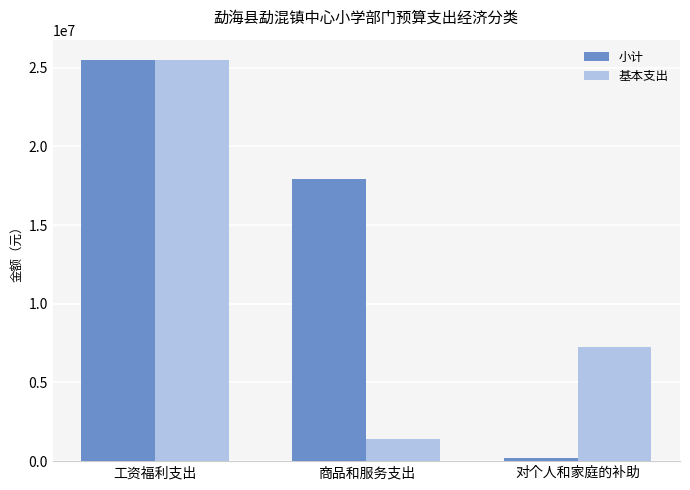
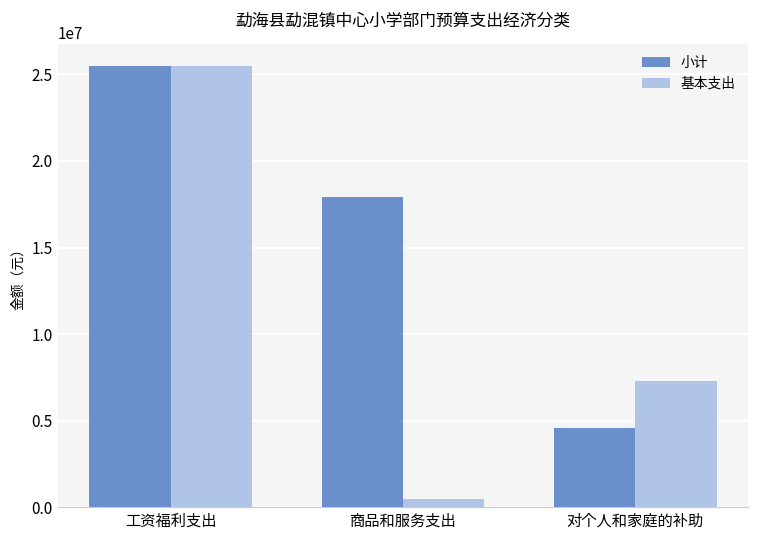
  {
    "小计": {
      "工资福利支出": 25500000,
      "商品和服务支出": 17900000,
-     "对个人和家庭的补助": 200000
+     "对个人和家庭的补助": 4600000
    },
    "基本支出": {
      "工资福利支出": 25500000,
-     "商品和服务支出": 1400000,
+     "商品和服务支出": 500000,
      "对个人和家庭的补助": 7300000
    }
  }
